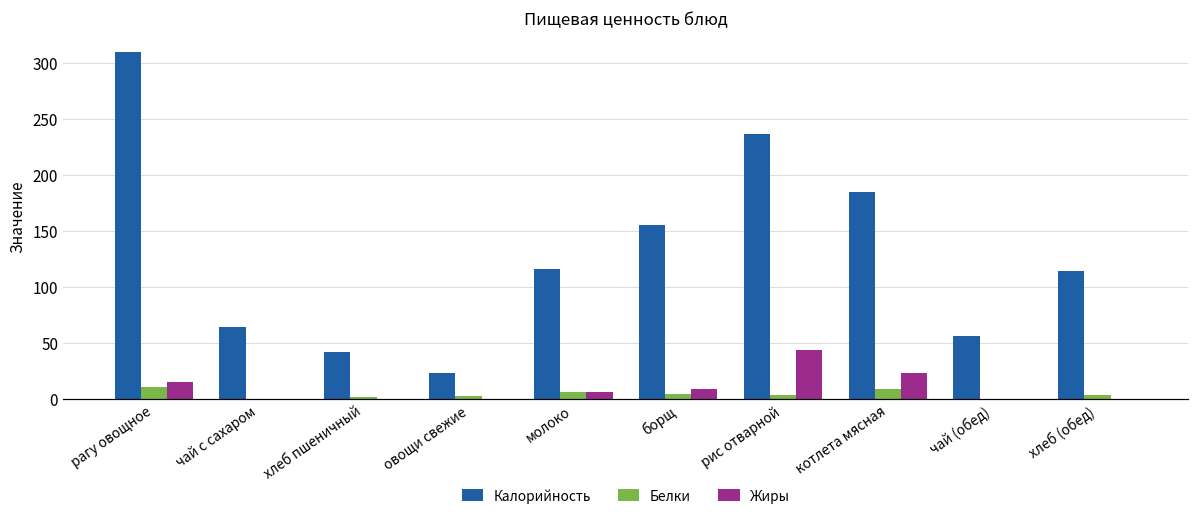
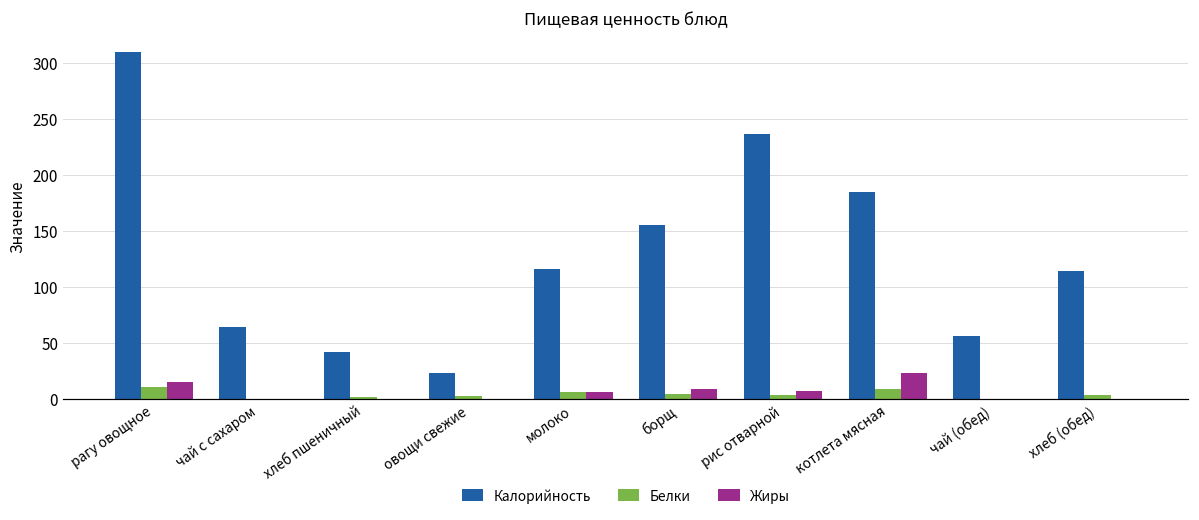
  {
    "Калорийность": {
      "рагу овощное": 311,
      "чай с сахаром": 65,
      "хлеб пшеничный": 42,
      "овощи свежие": 23,
      "молоко": 116,
      "борщ": 156,
      "рис отварной": 237,
      "котлета мясная": 185,
      "чай (обед)": 57,
      "хлеб (обед)": 115
    },
    "Белки": {
      "рагу овощное": 11,
      "овощи свежие": 3,
      "молоко": 6,
      "борщ": 5,
      "рис отварной": 4,
      "котлета мясная": 9,
      "хлеб (обед)": 4
    },
    "Жиры": {
      "рагу овощное": 15,
      "молоко": 6,
      "борщ": 9,
-     "рис отварной": 44,
+     "рис отварной": 7,
      "котлета мясная": 23
    }
  }
